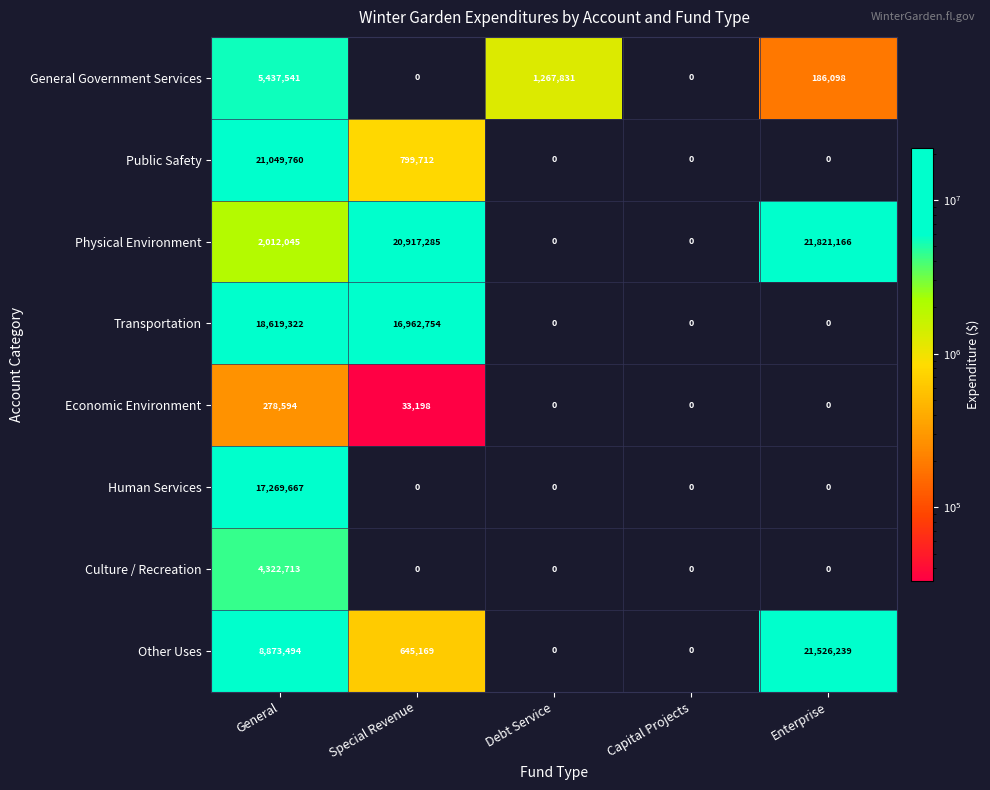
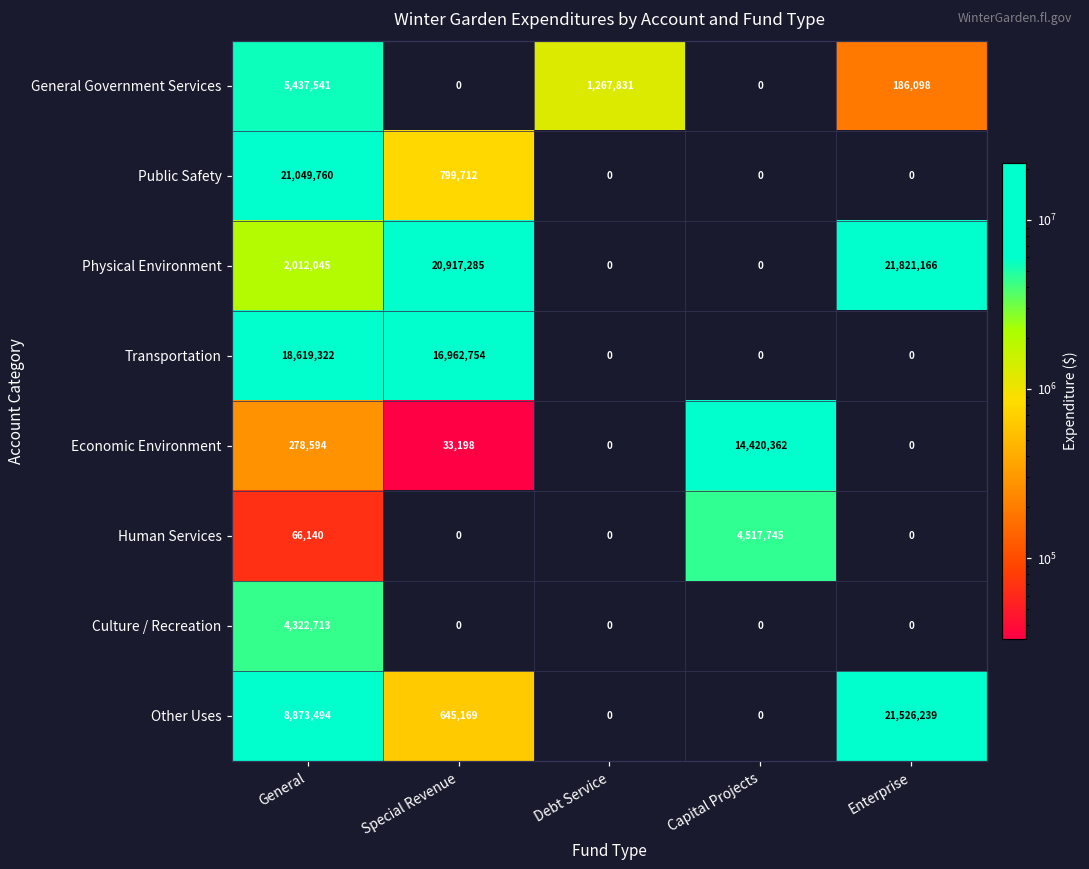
  {
    "General Government Services": {
      "General": "5,437,541",
      "Special Revenue": "0",
      "Debt Service": "1,267,831",
      "Capital Projects": "0",
      "Enterprise": "186,098"
    },
    "Public Safety": {
      "General": "21,049,760",
      "Special Revenue": "799,712",
      "Debt Service": "0",
      "Capital Projects": "0",
      "Enterprise": "0"
    },
    "Physical Environment": {
      "General": "2,012,045",
      "Special Revenue": "20,917,285",
      "Debt Service": "0",
      "Capital Projects": "0",
      "Enterprise": "21,821,166"
    },
    "Transportation": {
      "General": "18,619,322",
      "Special Revenue": "16,962,754",
      "Debt Service": "0",
      "Capital Projects": "0",
      "Enterprise": "0"
    },
    "Economic Environment": {
      "General": "278,594",
      "Special Revenue": "33,198",
      "Debt Service": "0",
-     "Capital Projects": "0",
+     "Capital Projects": "14,420,362",
      "Enterprise": "0"
    },
    "Human Services": {
-     "General": "17,269,667",
+     "General": "66,140",
      "Special Revenue": "0",
      "Debt Service": "0",
-     "Capital Projects": "0",
+     "Capital Projects": "4,517,745",
      "Enterprise": "0"
    },
    "Culture / Recreation": {
      "General": "4,322,713",
      "Special Revenue": "0",
      "Debt Service": "0",
      "Capital Projects": "0",
      "Enterprise": "0"
    },
    "Other Uses": {
      "General": "8,873,494",
      "Special Revenue": "645,169",
      "Debt Service": "0",
      "Capital Projects": "0",
      "Enterprise": "21,526,239"
    }
  }
